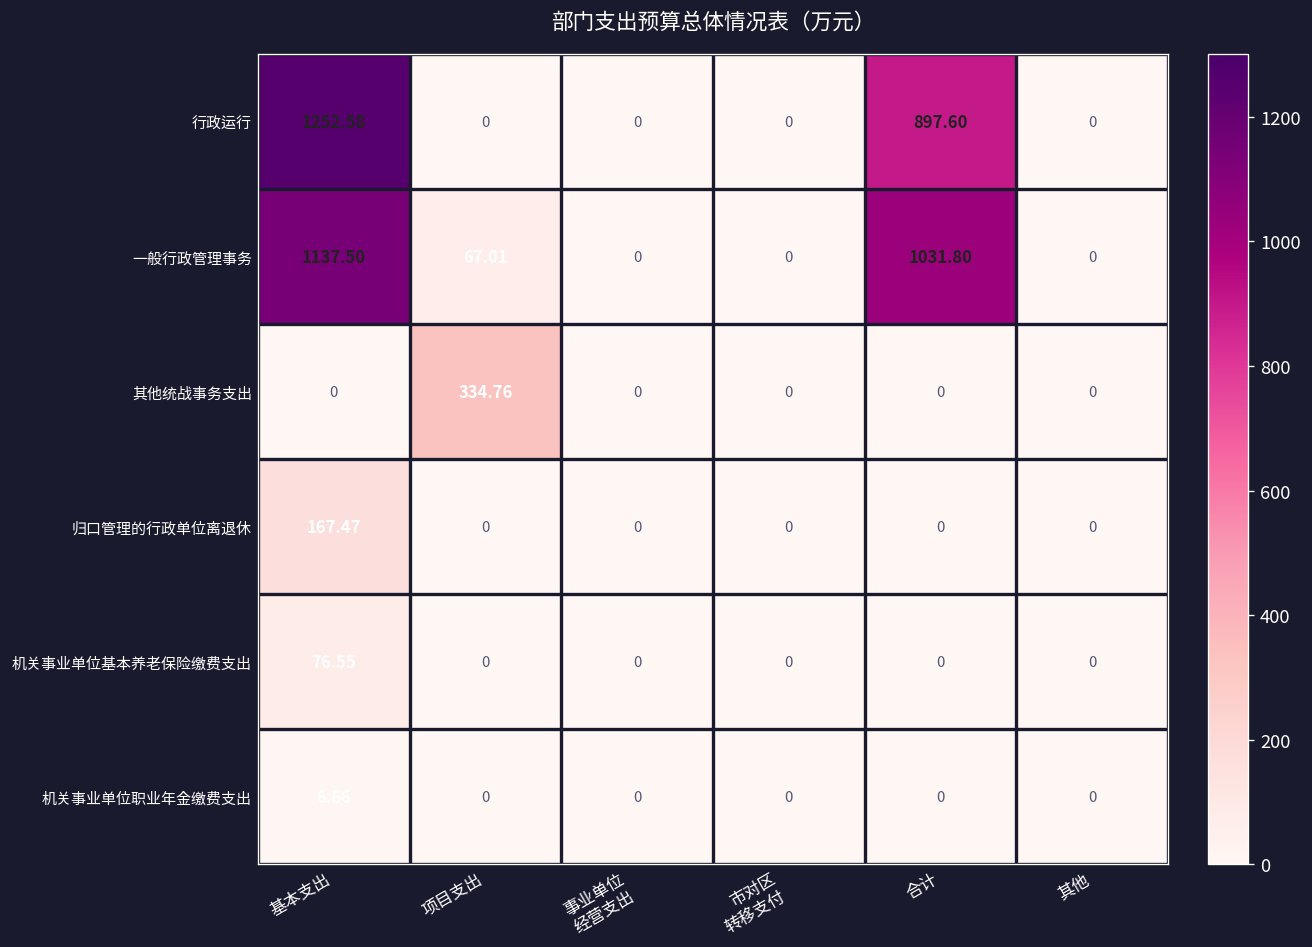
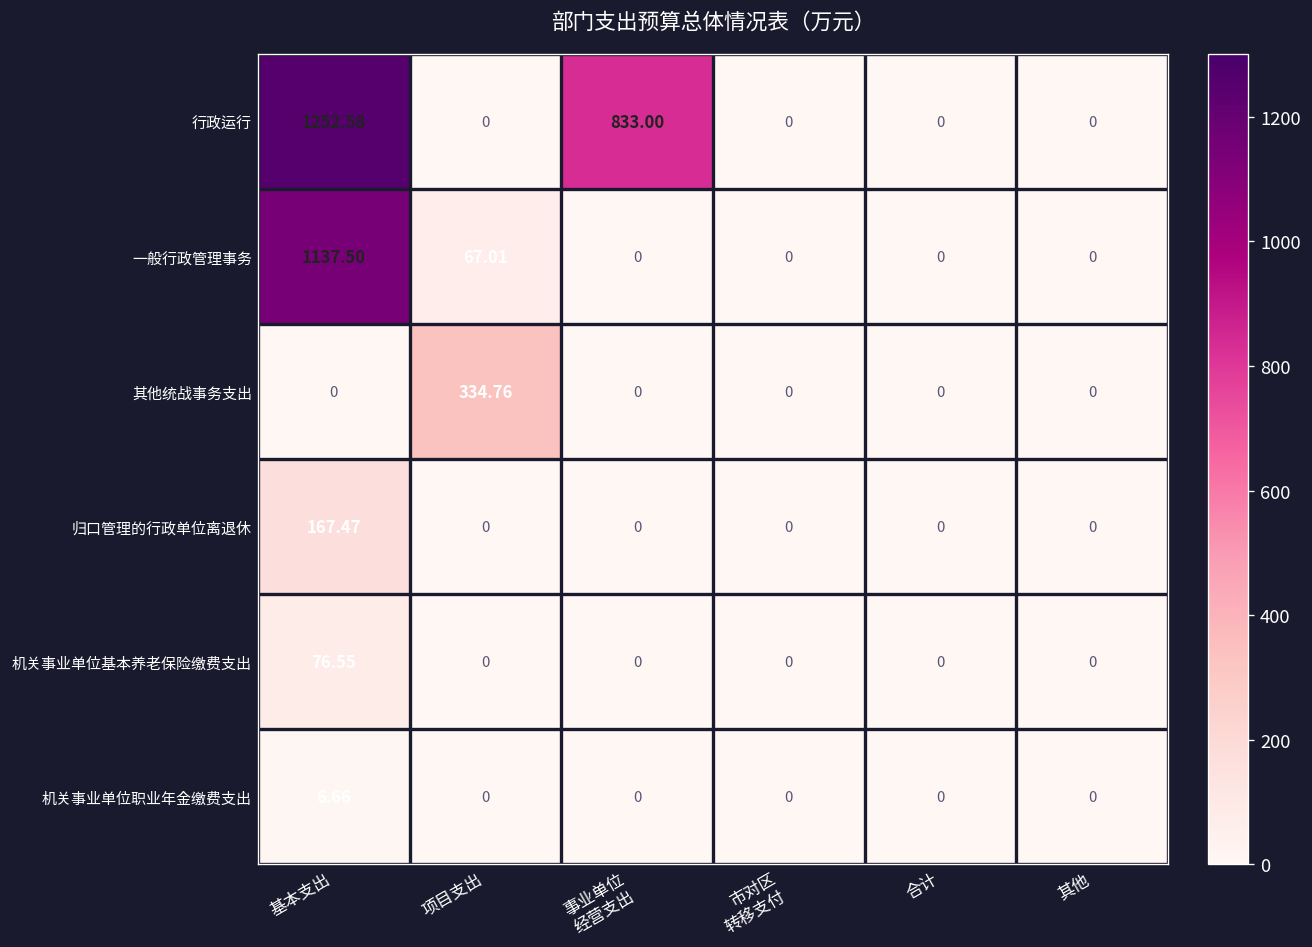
  {
    "行政运行": {
      "基本支出": 1252.58,
      "项目支出": 0,
-     "事业单位 经营支出": 0,
+     "事业单位 经营支出": 833.00,
      "市对区 转移支付": 0,
-     "合计": 897.60,
+     "合计": 0,
      "其他": 0
    },
    "一般行政管理事务": {
      "基本支出": 1137.50,
      "事业单位 经营支出": 0,
      "市对区 转移支付": 0,
-     "合计": 1031.80,
+     "合计": 0,
      "其他": 0
    },
    "其他统战事务支出": {
      "基本支出": 0,
      "项目支出": 334.76,
      "事业单位 经营支出": 0,
      "市对区 转移支付": 0,
      "合计": 0,
      "其他": 0
    },
    "归口管理的行政单位离退休": {
      "项目支出": 0,
      "事业单位 经营支出": 0,
      "市对区 转移支付": 0,
      "合计": 0,
      "其他": 0
    },
    "机关事业单位基本养老保险缴费支出": {
      "项目支出": 0,
      "事业单位 经营支出": 0,
      "市对区 转移支付": 0,
      "合计": 0,
      "其他": 0
    },
    "机关事业单位职业年金缴费支出": {
      "项目支出": 0,
      "事业单位 经营支出": 0,
      "市对区 转移支付": 0,
      "合计": 0,
      "其他": 0
    }
  }
